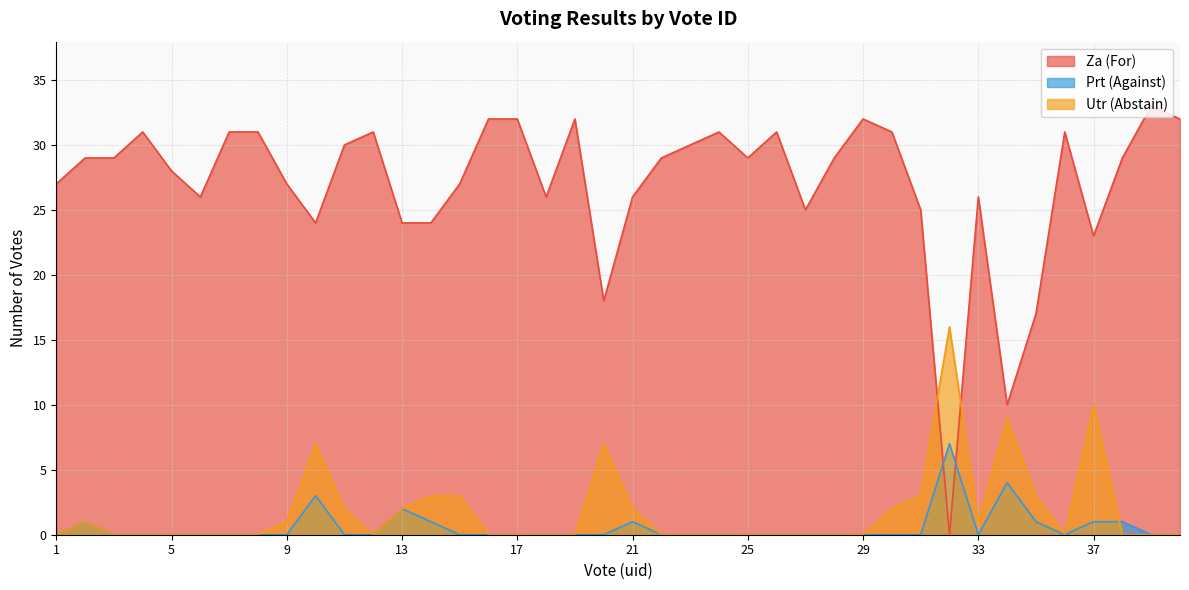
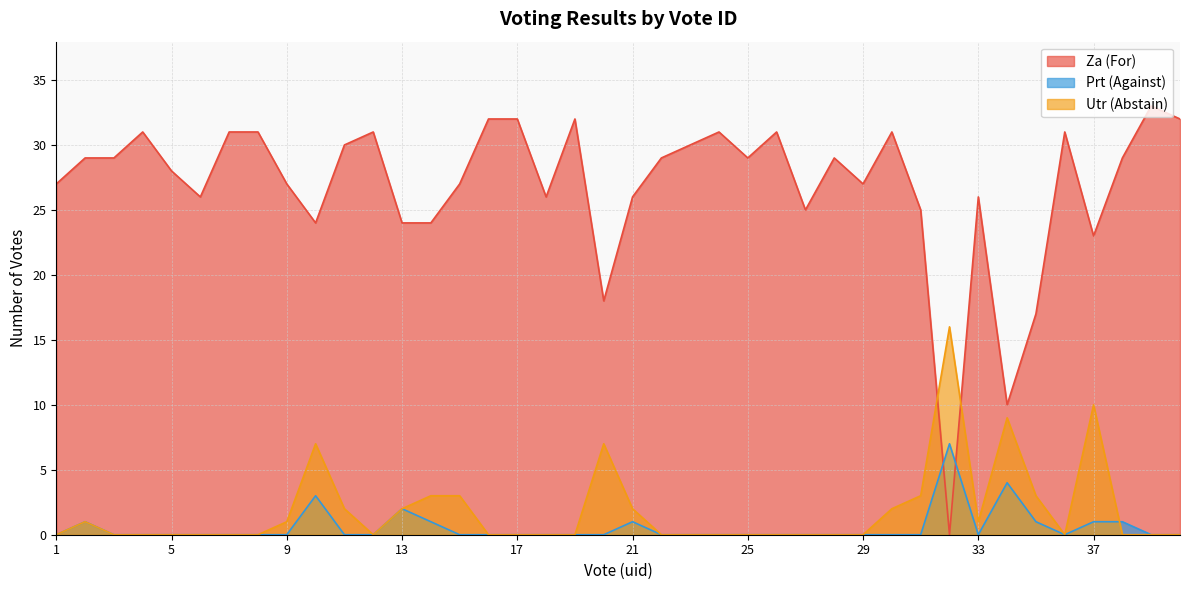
  {
    "Za (For)": {
      "1": 27,
      "5": 28,
      "9": 27,
      "13": 24,
      "17": 32,
      "21": 26,
      "25": 29,
-     "29": 32,
+     "29": 27,
      "33": 26,
      "37": 23
    },
    "Prt (Against)": {
      "9": 0,
      "21": 1,
      "33": 0,
      "37": 1
    },
    "Utr (Abstain)": {
      "9": 1,
      "21": 2,
      "33": 1,
      "37": 10
    }
  }
